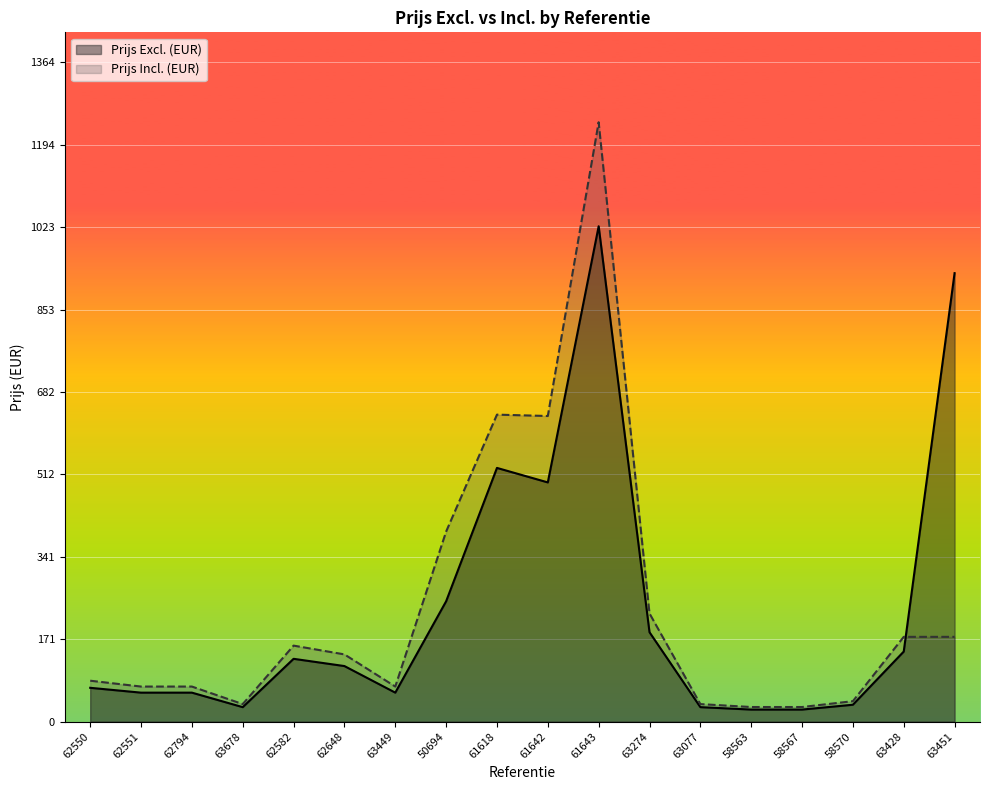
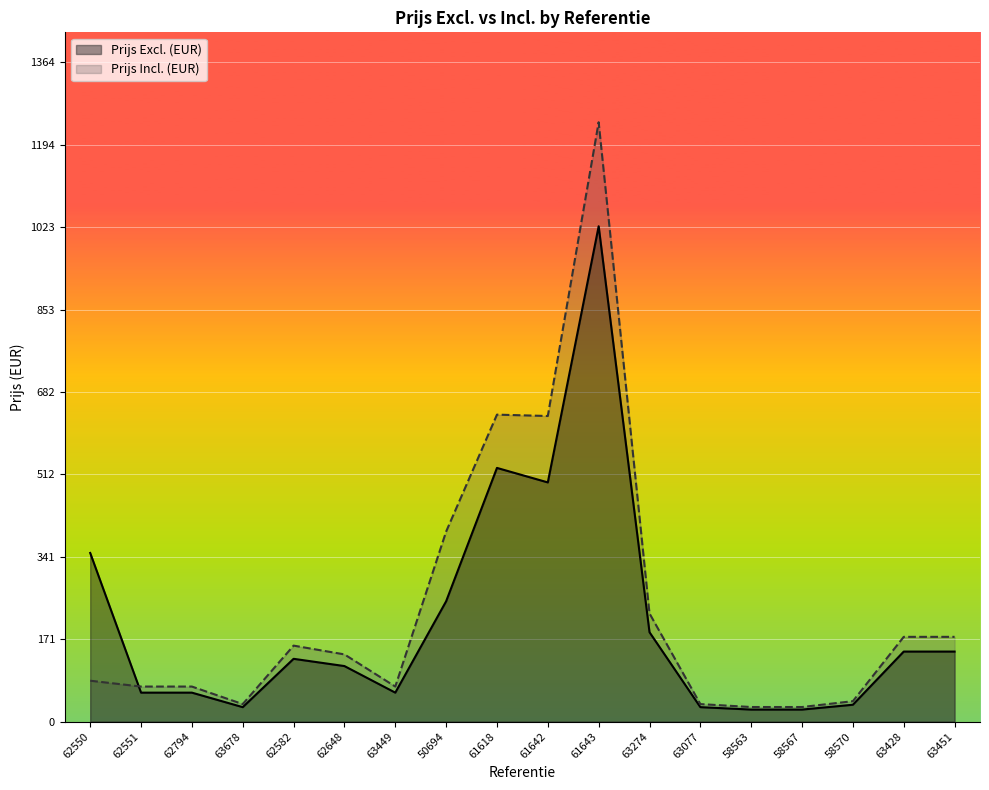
  {
    "Prijs Excl. (EUR)": {
-     "62550": 70,
+     "62550": 350,
      "62551": 60,
      "62794": 60,
      "63678": 30,
      "62582": 130,
      "62648": 120,
      "63449": 60,
      "50694": 250,
      "61618": 530,
      "61642": 500,
      "61643": 1030,
      "63274": 190,
      "63077": 30,
      "58563": 30,
      "58567": 30,
      "58570": 40,
      "63428": 150,
-     "63451": 930
+     "63451": 150
    },
    "Prijs Incl. (EUR)": {
      "62550": 80,
      "62551": 70,
      "62794": 70,
      "63678": 40,
      "62582": 160,
      "62648": 140,
      "63449": 70,
      "50694": 390,
      "61618": 640,
      "61642": 630,
      "61643": 1240,
      "63274": 220,
      "63077": 40,
      "58563": 30,
      "58567": 30,
      "58570": 40,
      "63428": 180,
      "63451": 180
    }
  }
